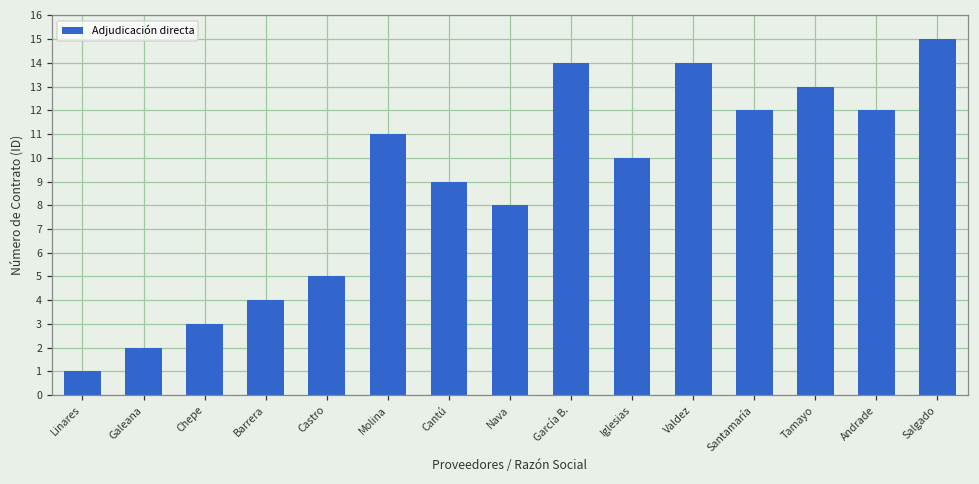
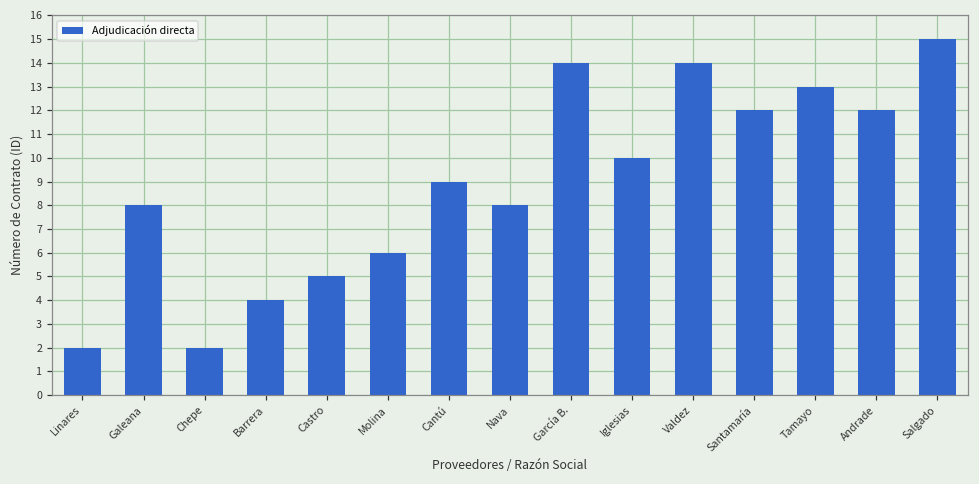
  {
-   "Linares": 1,
-   "Galeana": 2,
-   "Chepe": 3,
+   "Linares": 2,
+   "Galeana": 8,
+   "Chepe": 2,
    "Barrera": 4,
    "Castro": 5,
-   "Molina": 11,
+   "Molina": 6,
    "Cantú": 9,
    "Nava": 8,
    "García B.": 14,
    "Iglesias": 10,
    "Valdez": 14,
    "Santamaría": 12,
    "Tamayo": 13,
    "Andrade": 12,
    "Salgado": 15
  }
